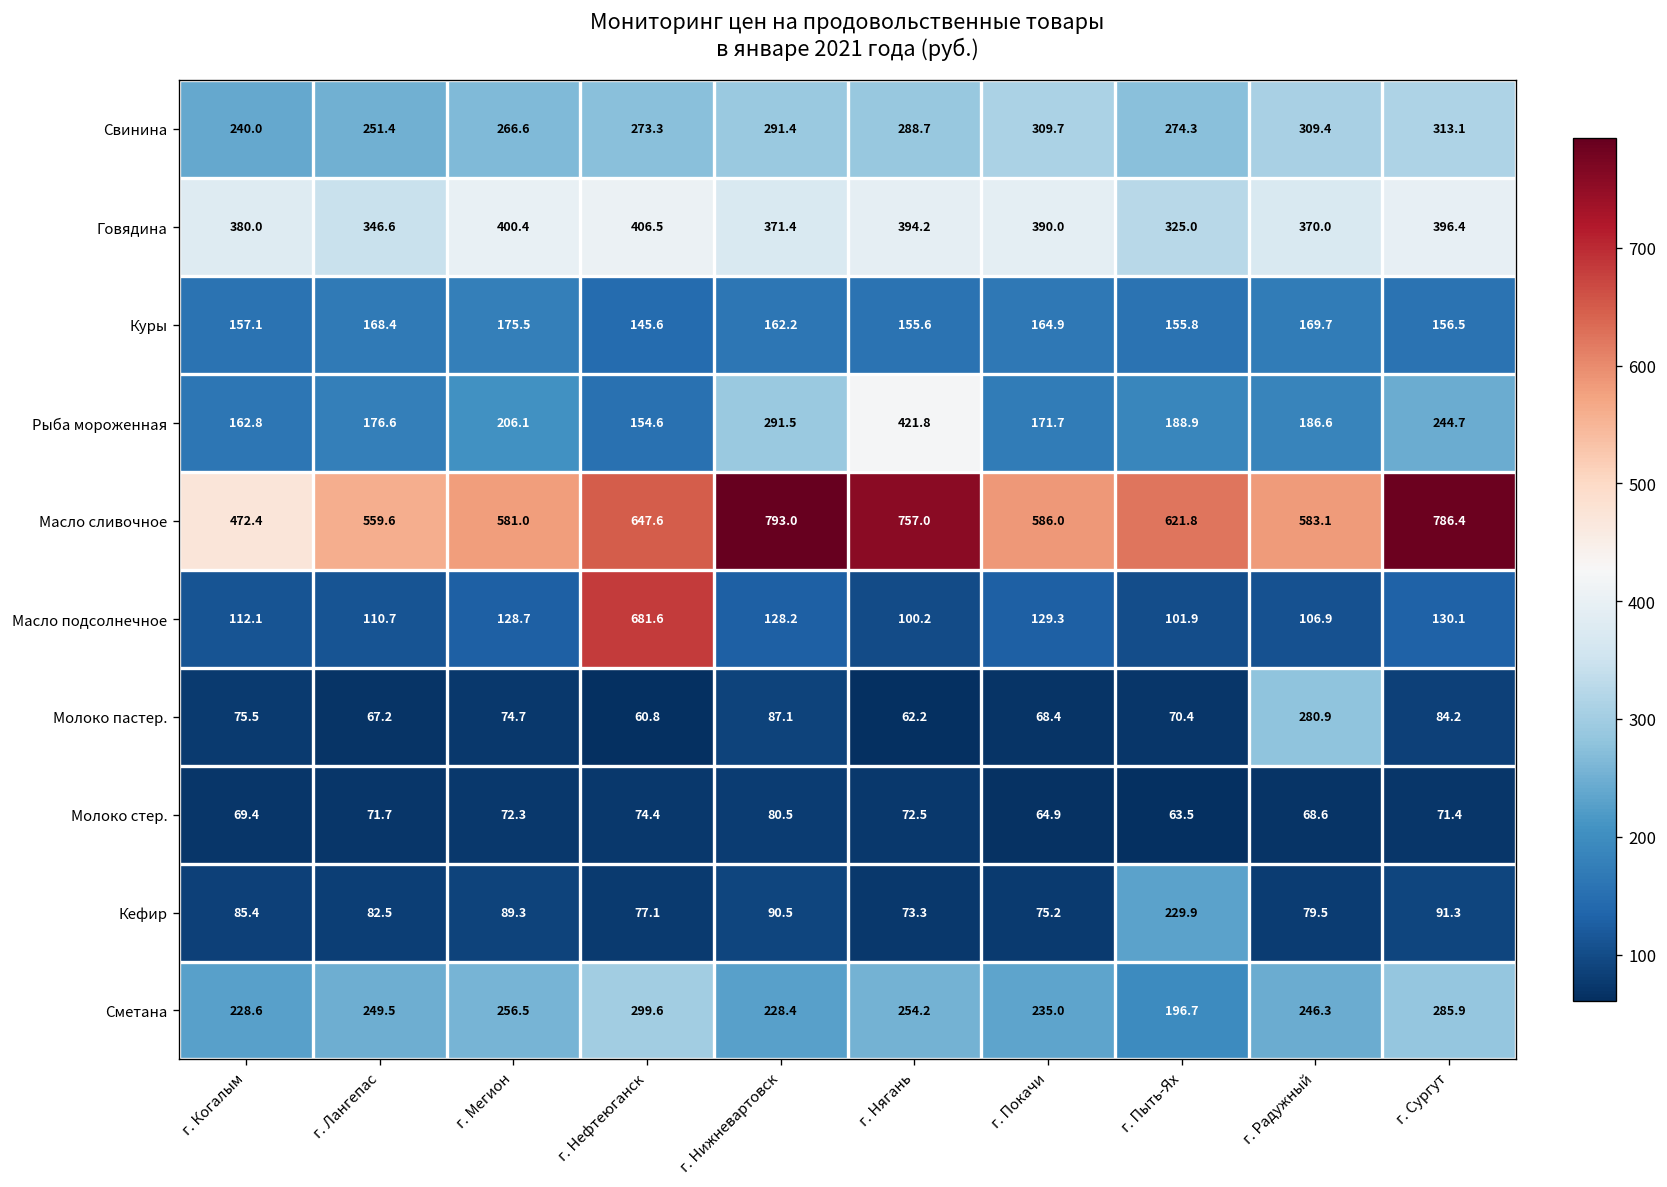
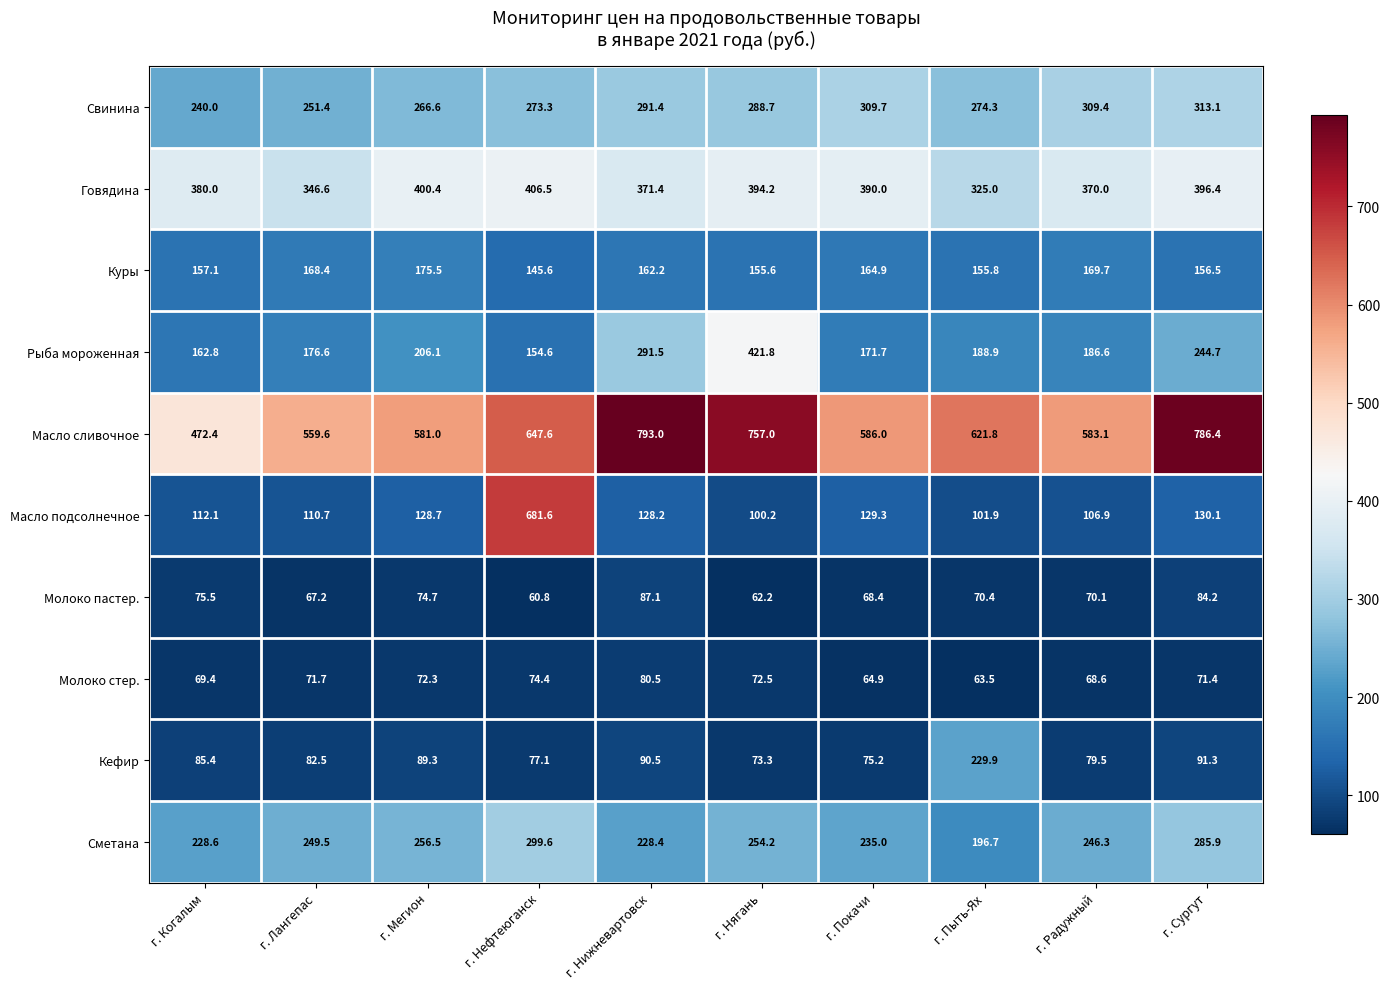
  {
    "Свинина": {
      "г. Когалым": 240.0,
      "г. Лангепас": 251.4,
      "г. Мегион": 266.6,
      "г. Нефтеюганск": 273.3,
      "г. Нижневартовск": 291.4,
      "г. Нягань": 288.7,
      "г. Покачи": 309.7,
      "г. Пыть-Ях": 274.3,
      "г. Радужный": 309.4,
      "г. Сургут": 313.1
    },
    "Говядина": {
      "г. Когалым": 380.0,
      "г. Лангепас": 346.6,
      "г. Мегион": 400.4,
      "г. Нефтеюганск": 406.5,
      "г. Нижневартовск": 371.4,
      "г. Нягань": 394.2,
      "г. Покачи": 390.0,
      "г. Пыть-Ях": 325.0,
      "г. Радужный": 370.0,
      "г. Сургут": 396.4
    },
    "Куры": {
      "г. Когалым": 157.1,
      "г. Лангепас": 168.4,
      "г. Мегион": 175.5,
      "г. Нефтеюганск": 145.6,
      "г. Нижневартовск": 162.2,
      "г. Нягань": 155.6,
      "г. Покачи": 164.9,
      "г. Пыть-Ях": 155.8,
      "г. Радужный": 169.7,
      "г. Сургут": 156.5
    },
    "Рыба мороженная": {
      "г. Когалым": 162.8,
      "г. Лангепас": 176.6,
      "г. Мегион": 206.1,
      "г. Нефтеюганск": 154.6,
      "г. Нижневартовск": 291.5,
      "г. Нягань": 421.8,
      "г. Покачи": 171.7,
      "г. Пыть-Ях": 188.9,
      "г. Радужный": 186.6,
      "г. Сургут": 244.7
    },
    "Масло сливочное": {
      "г. Когалым": 472.4,
      "г. Лангепас": 559.6,
      "г. Мегион": 581.0,
      "г. Нефтеюганск": 647.6,
      "г. Нижневартовск": 793.0,
      "г. Нягань": 757.0,
      "г. Покачи": 586.0,
      "г. Пыть-Ях": 621.8,
      "г. Радужный": 583.1,
      "г. Сургут": 786.4
    },
    "Масло подсолнечное": {
      "г. Когалым": 112.1,
      "г. Лангепас": 110.7,
      "г. Мегион": 128.7,
      "г. Нефтеюганск": 681.6,
      "г. Нижневартовск": 128.2,
      "г. Нягань": 100.2,
      "г. Покачи": 129.3,
      "г. Пыть-Ях": 101.9,
      "г. Радужный": 106.9,
      "г. Сургут": 130.1
    },
    "Молоко пастер.": {
      "г. Когалым": 75.5,
      "г. Лангепас": 67.2,
      "г. Мегион": 74.7,
      "г. Нефтеюганск": 60.8,
      "г. Нижневартовск": 87.1,
      "г. Нягань": 62.2,
      "г. Покачи": 68.4,
      "г. Пыть-Ях": 70.4,
-     "г. Радужный": 280.9,
+     "г. Радужный": 70.1,
      "г. Сургут": 84.2
    },
    "Молоко стер.": {
      "г. Когалым": 69.4,
      "г. Лангепас": 71.7,
      "г. Мегион": 72.3,
      "г. Нефтеюганск": 74.4,
      "г. Нижневартовск": 80.5,
      "г. Нягань": 72.5,
      "г. Покачи": 64.9,
      "г. Пыть-Ях": 63.5,
      "г. Радужный": 68.6,
      "г. Сургут": 71.4
    },
    "Кефир": {
      "г. Когалым": 85.4,
      "г. Лангепас": 82.5,
      "г. Мегион": 89.3,
      "г. Нефтеюганск": 77.1,
      "г. Нижневартовск": 90.5,
      "г. Нягань": 73.3,
      "г. Покачи": 75.2,
      "г. Пыть-Ях": 229.9,
      "г. Радужный": 79.5,
      "г. Сургут": 91.3
    },
    "Сметана": {
      "г. Когалым": 228.6,
      "г. Лангепас": 249.5,
      "г. Мегион": 256.5,
      "г. Нефтеюганск": 299.6,
      "г. Нижневартовск": 228.4,
      "г. Нягань": 254.2,
      "г. Покачи": 235.0,
      "г. Пыть-Ях": 196.7,
      "г. Радужный": 246.3,
      "г. Сургут": 285.9
    }
  }
